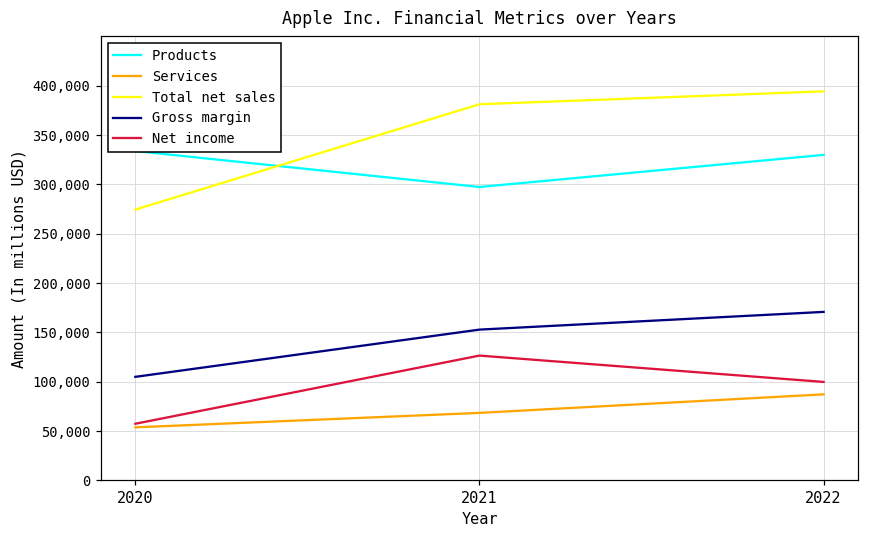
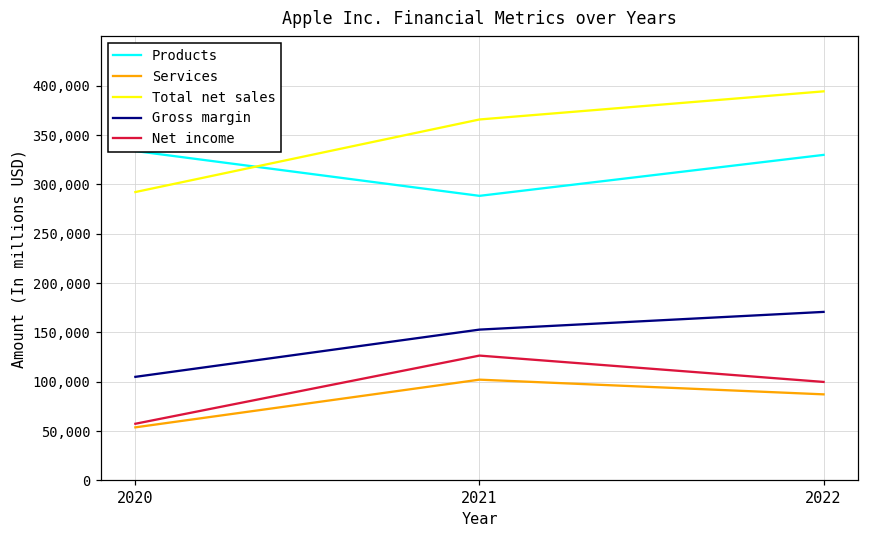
  {
    "Products": {
-     "2021": "300,000",
+     "2021": "290,000",
      "2022": "330,000"
    },
    "Services": {
      "2020": "50,000",
-     "2021": "70,000",
+     "2021": "100,000",
      "2022": "90,000"
    },
    "Total net sales": {
-     "2020": "270,000",
-     "2021": "380,000",
+     "2020": "290,000",
+     "2021": "370,000",
      "2022": "390,000"
    },
    "Gross margin": {
      "2020": "100,000",
      "2021": "150,000",
      "2022": "170,000"
    },
    "Net income": {
      "2020": "60,000",
      "2021": "130,000",
      "2022": "100,000"
    }
  }
